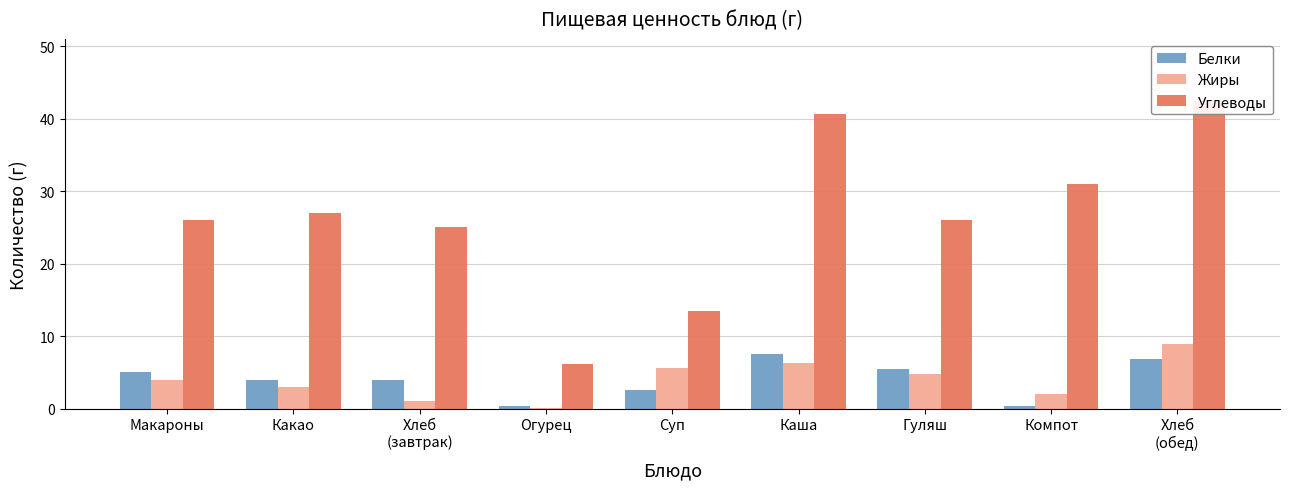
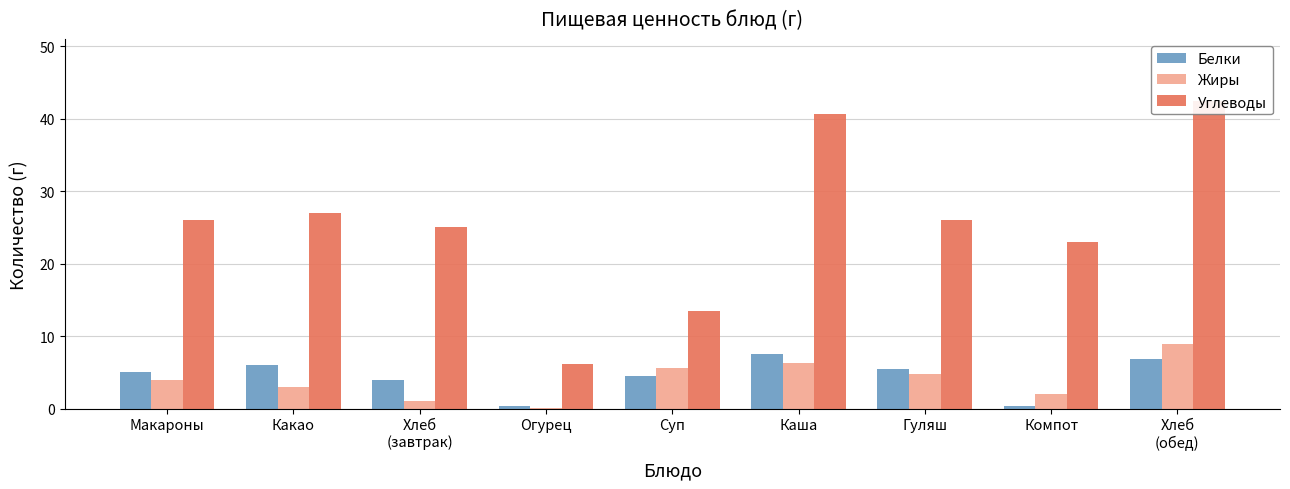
  {
    "Белки": {
      "Макароны": 5,
-     "Какао": 4,
+     "Какао": 6,
      "Хлеб (завтрак)": 4,
      "Огурец": 0,
-     "Суп": 3,
+     "Суп": 5,
      "Каша": 8,
      "Гуляш": 5,
      "Компот": 0,
      "Хлеб (обед)": 7
    },
    "Жиры": {
      "Макароны": 4,
      "Какао": 3,
      "Хлеб (завтрак)": 1,
      "Суп": 6,
      "Каша": 6,
      "Гуляш": 5,
      "Компот": 2,
      "Хлеб (обед)": 9
    },
    "Углеводы": {
      "Макароны": 26,
      "Какао": 27,
      "Хлеб (завтрак)": 25,
      "Огурец": 6,
      "Суп": 13,
      "Каша": 41,
      "Гуляш": 26,
-     "Компот": 31
+     "Компот": 23
    }
  }
